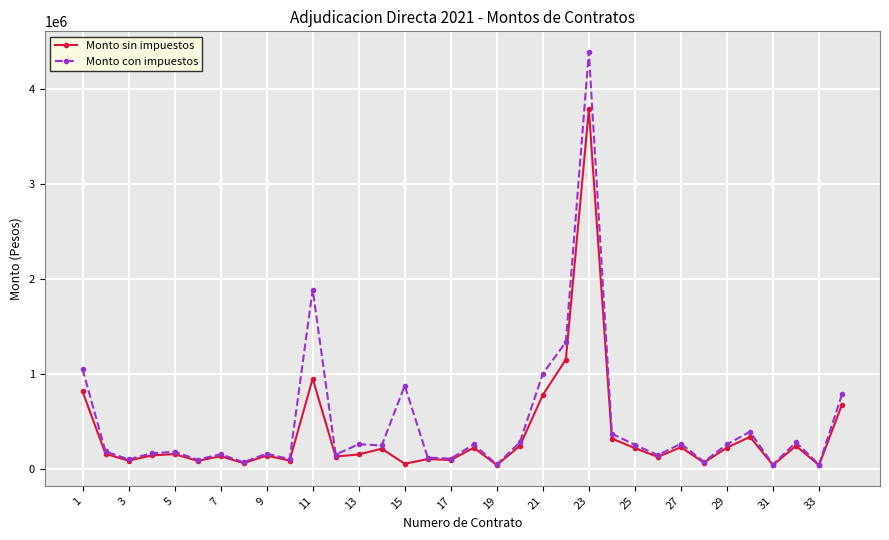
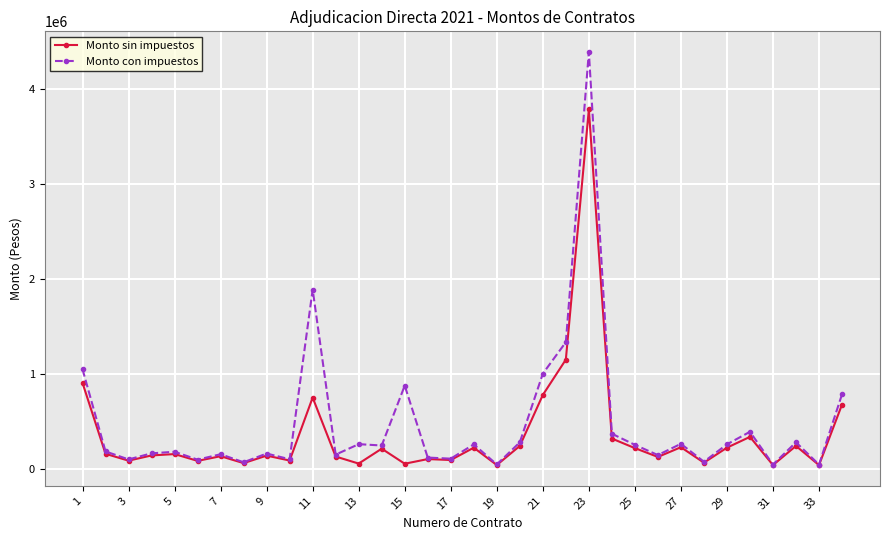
  {
    "Monto sin impuestos": {
-     "1": 800000,
-     "11": 900000,
-     "13": 150000,
+     "1": 900000,
+     "11": 700000,
+     "13": 50000,
      "15": 100000,
      "21": 800000,
      "23": 3800000,
      "25": 200000,
      "27": 200000,
      "29": 200000
    },
    "Monto con impuestos": {
      "1": 1000000,
      "11": 1900000,
      "13": 300000,
      "15": 900000,
      "21": 1000000,
      "23": 4400000,
      "25": 200000,
      "27": 300000,
      "29": 300000
    }
  }
